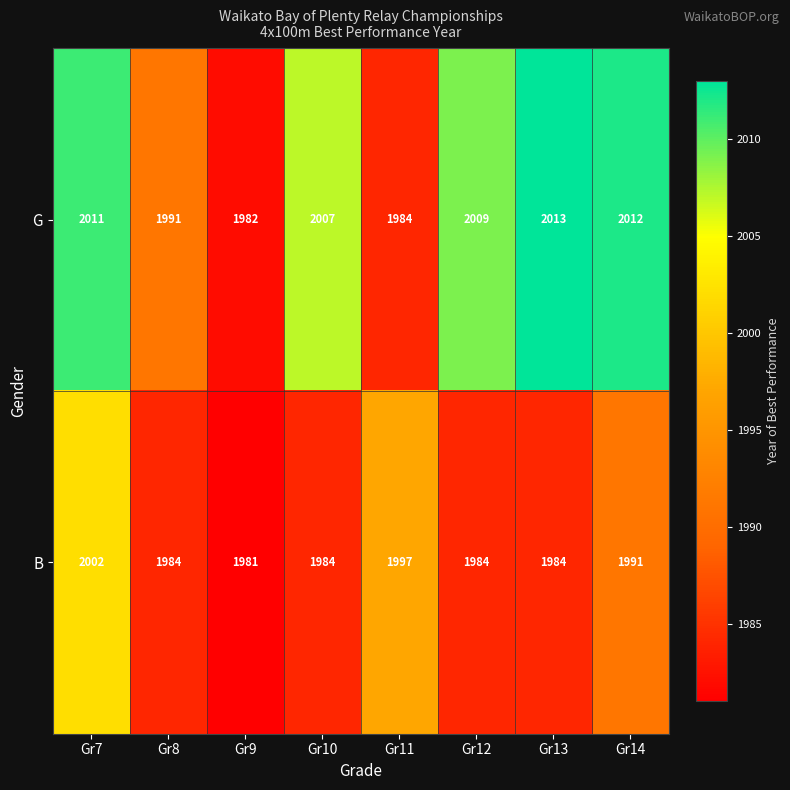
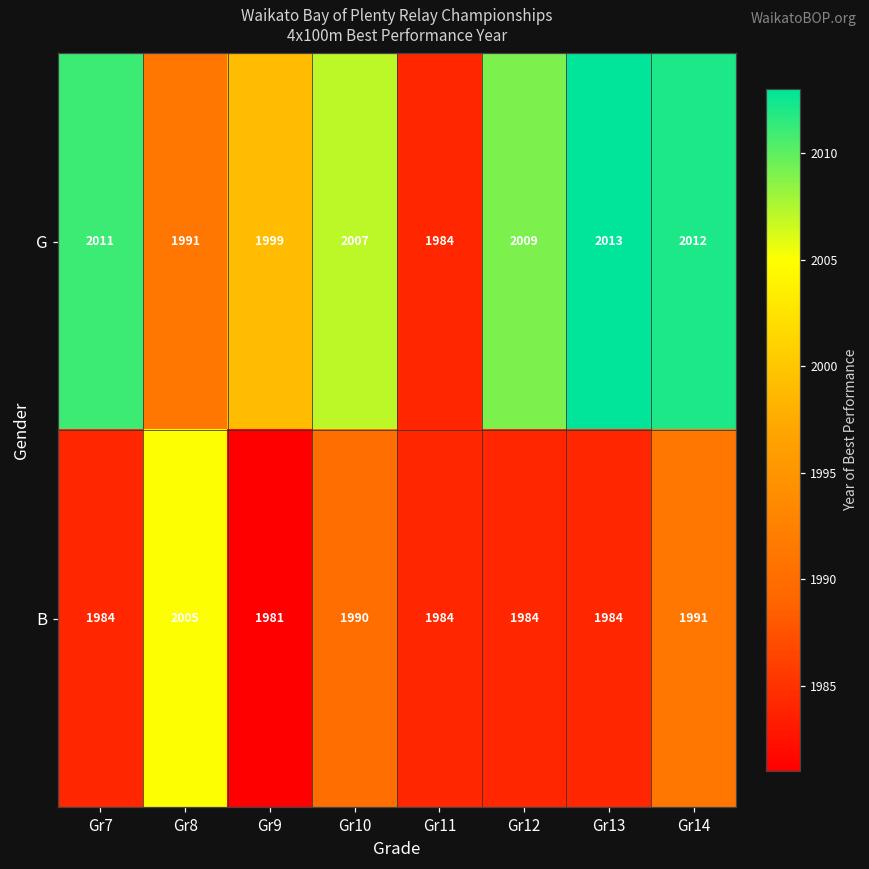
  {
    "G": {
      "Gr7": 2011,
      "Gr8": 1991,
-     "Gr9": 1982,
+     "Gr9": 1999,
      "Gr10": 2007,
      "Gr11": 1984,
      "Gr12": 2009,
      "Gr13": 2013,
      "Gr14": 2012
    },
    "B": {
-     "Gr7": 2002,
-     "Gr8": 1984,
+     "Gr7": 1984,
+     "Gr8": 2005,
      "Gr9": 1981,
-     "Gr10": 1984,
-     "Gr11": 1997,
+     "Gr10": 1990,
+     "Gr11": 1984,
      "Gr12": 1984,
      "Gr13": 1984,
      "Gr14": 1991
    }
  }
